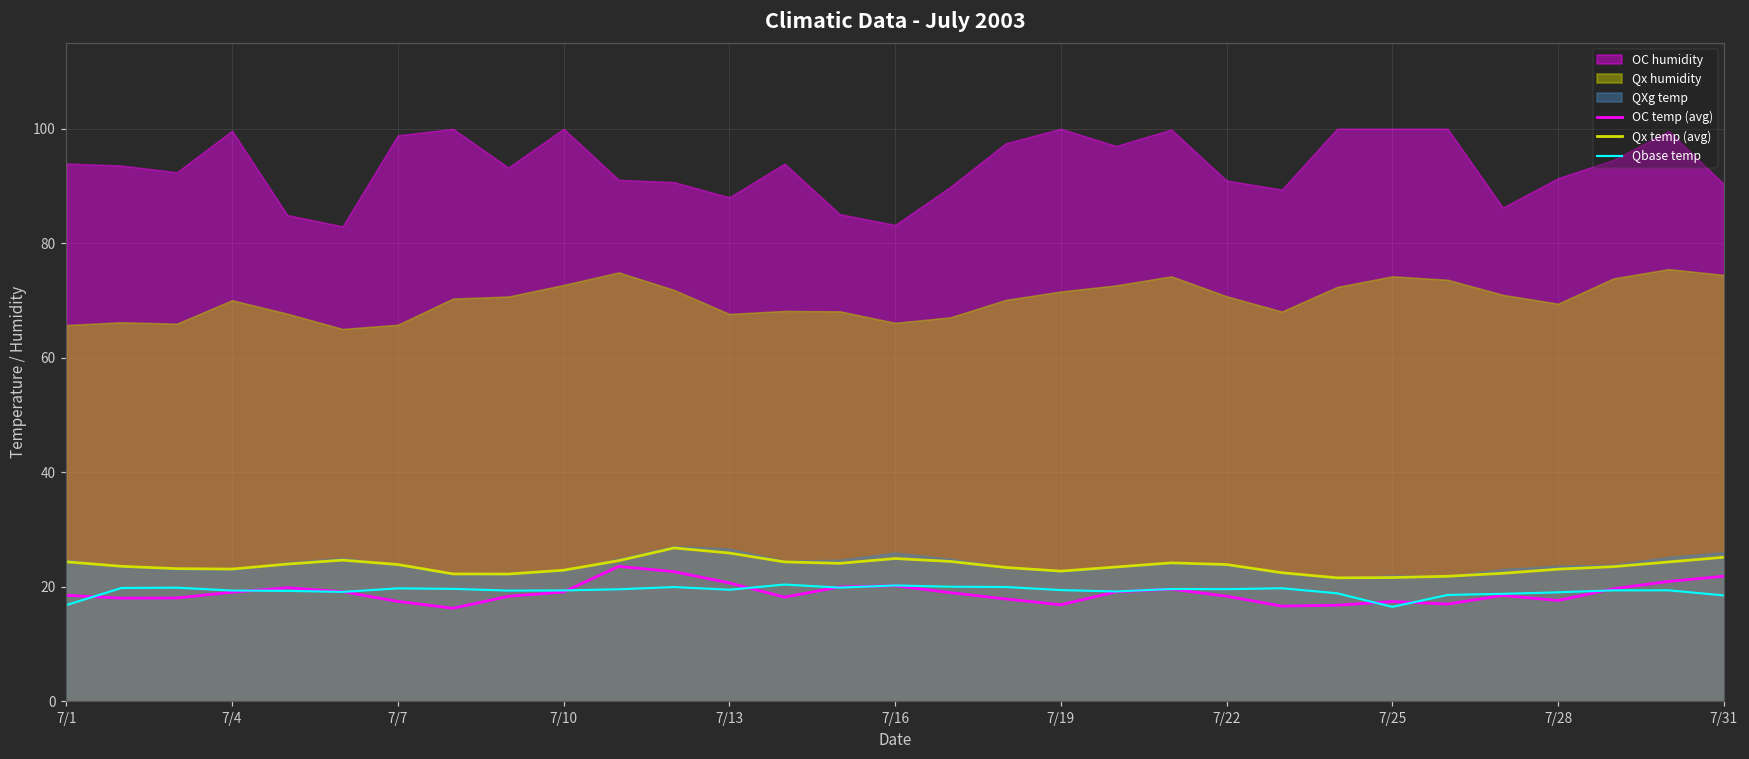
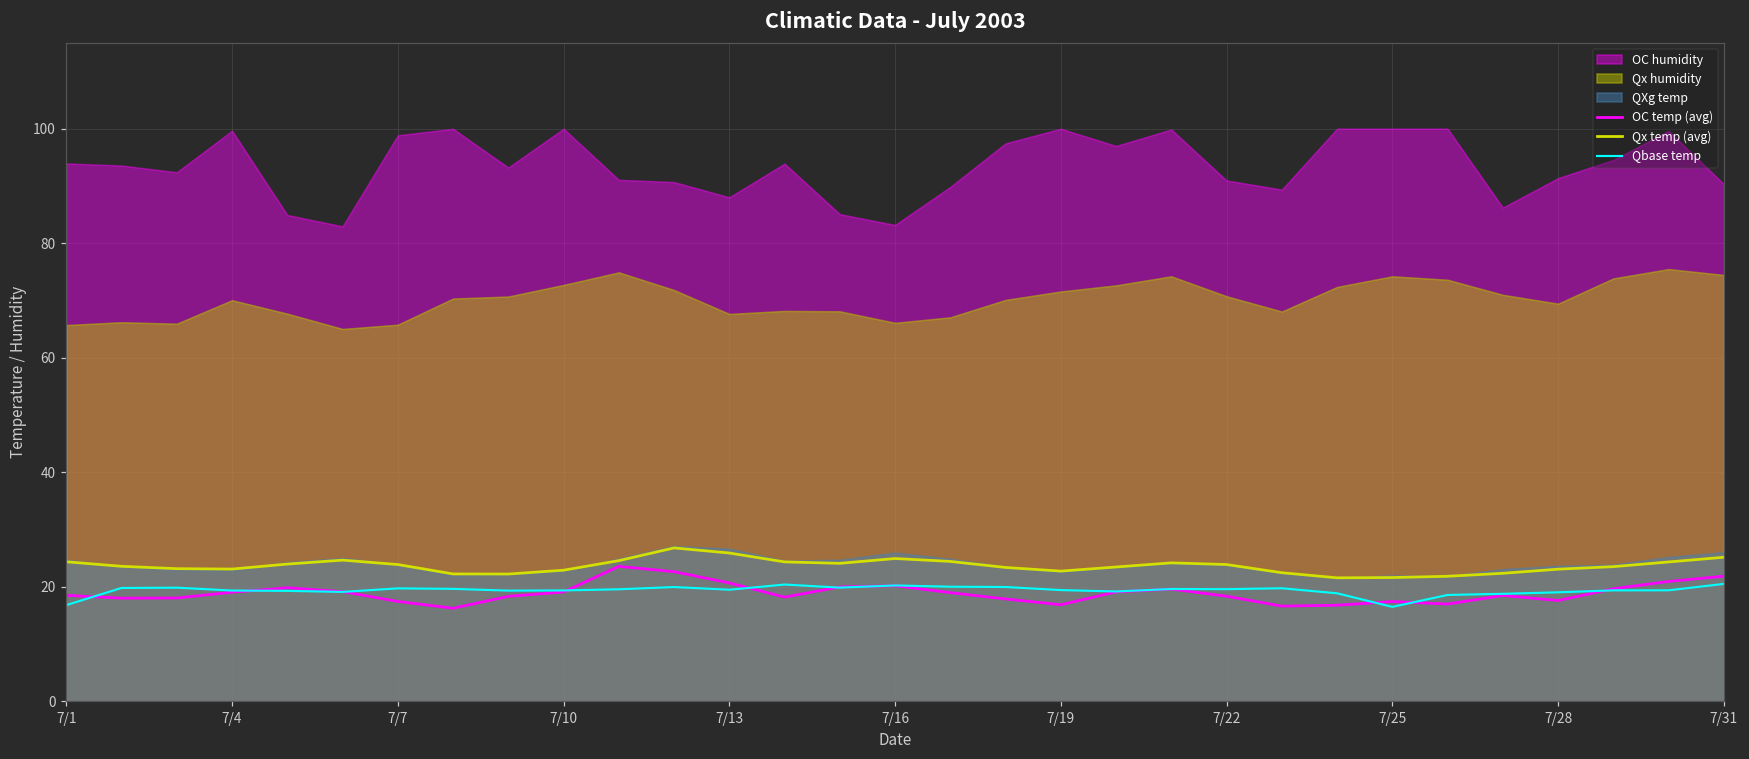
  {
    "Qbase temp": {
      "7/1": 17,
      "7/7": 20,
      "7/13": 20,
      "7/19": 19,
      "7/22": 20,
      "7/25": 17,
      "7/28": 19,
-     "7/31": 19
+     "7/31": 21
    }
  }
